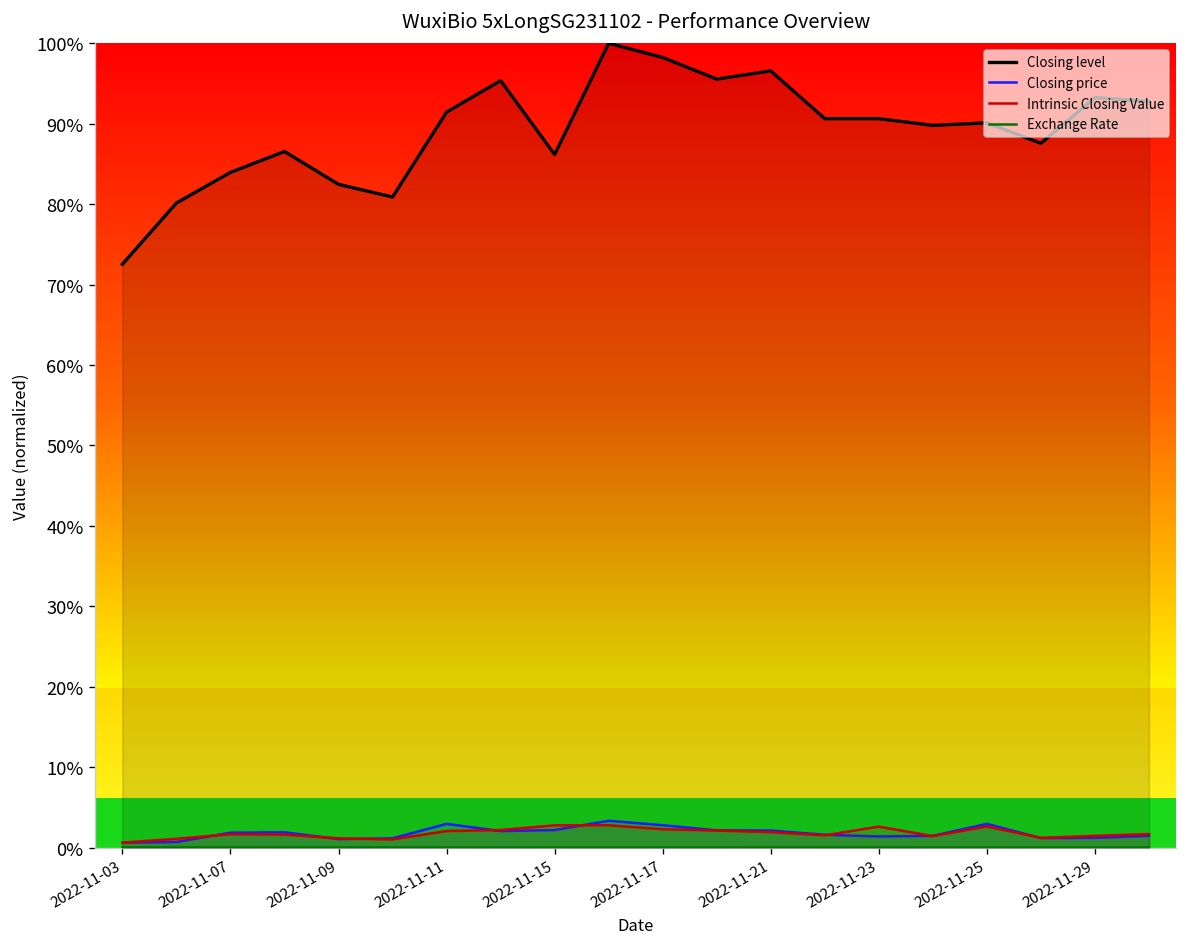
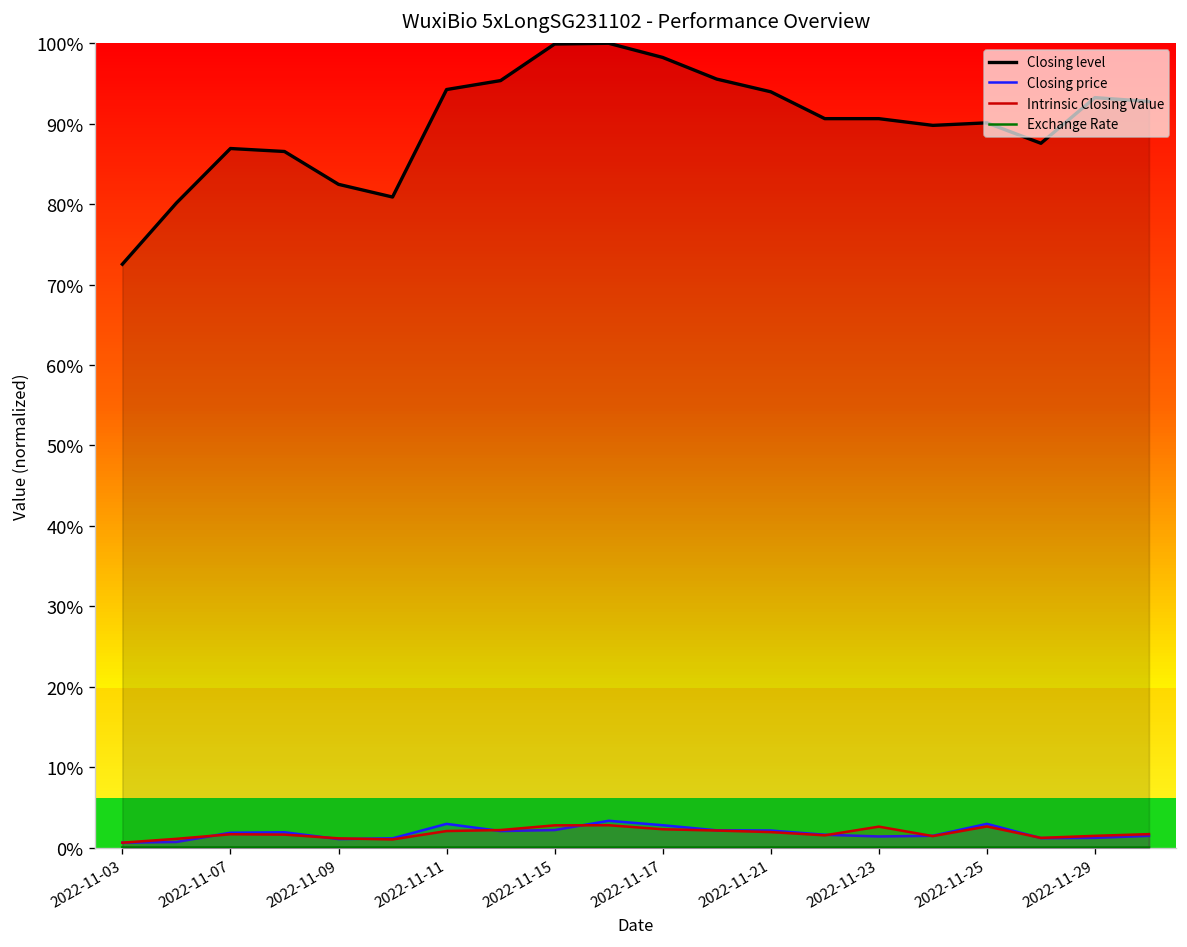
  {
    "Closing level": {
      "2022-11-03": "73%",
-     "2022-11-07": "84%",
+     "2022-11-07": "87%",
      "2022-11-09": "82%",
-     "2022-11-11": "91%",
-     "2022-11-15": "86%",
+     "2022-11-11": "94%",
+     "2022-11-15": "100%",
      "2022-11-17": "98%",
-     "2022-11-21": "97%",
+     "2022-11-21": "94%",
      "2022-11-23": "91%"
    },
    "Closing price": {
      "2022-11-11": "3%",
      "2022-11-15": "2%",
      "2022-11-17": "3%",
      "2022-11-23": "1%"
    },
    "Intrinsic Closing Value": {
      "2022-11-11": "2%",
      "2022-11-15": "3%",
      "2022-11-17": "2%",
      "2022-11-23": "3%"
    },
    "Exchange Rate": {
      "2022-11-03": "0%",
      "2022-11-07": "0%",
      "2022-11-09": "0%",
      "2022-11-11": "0%",
      "2022-11-15": "0%",
      "2022-11-17": "0%",
      "2022-11-21": "0%",
      "2022-11-23": "0%",
      "2022-11-25": "0%",
      "2022-11-29": "0%"
    }
  }
